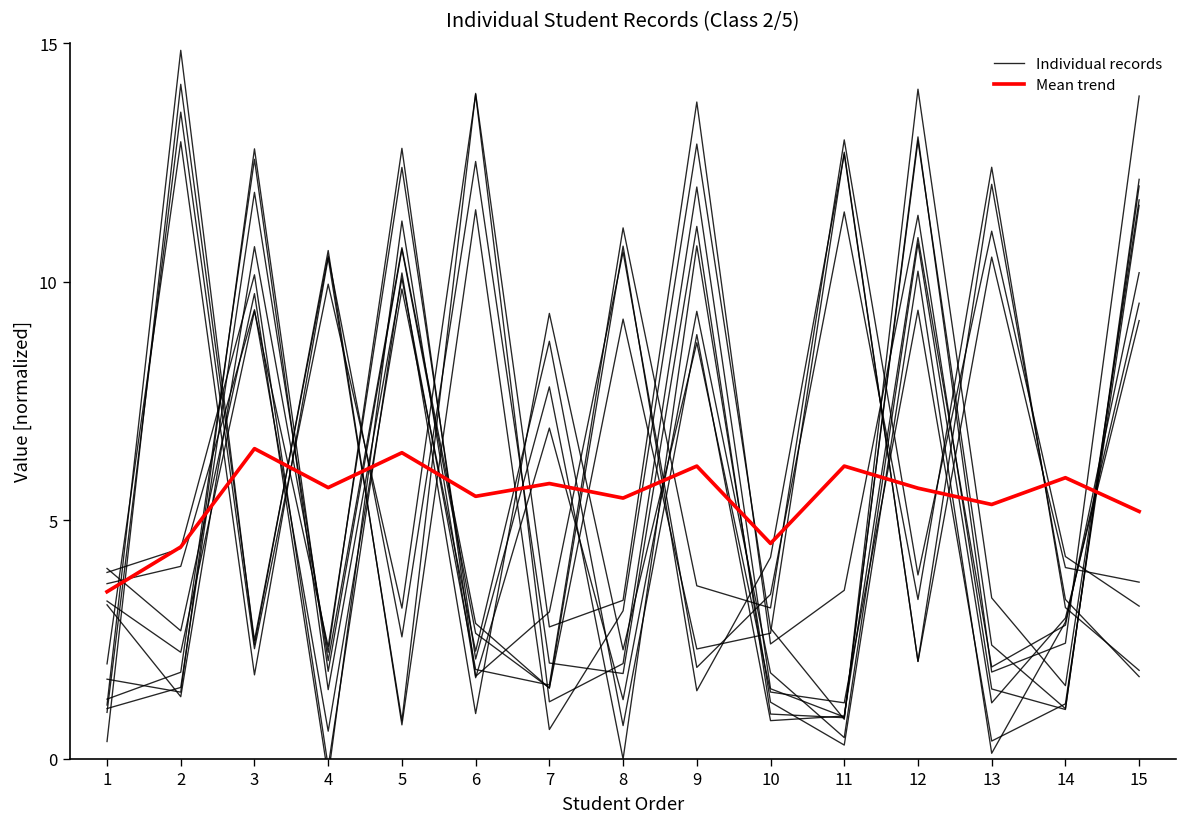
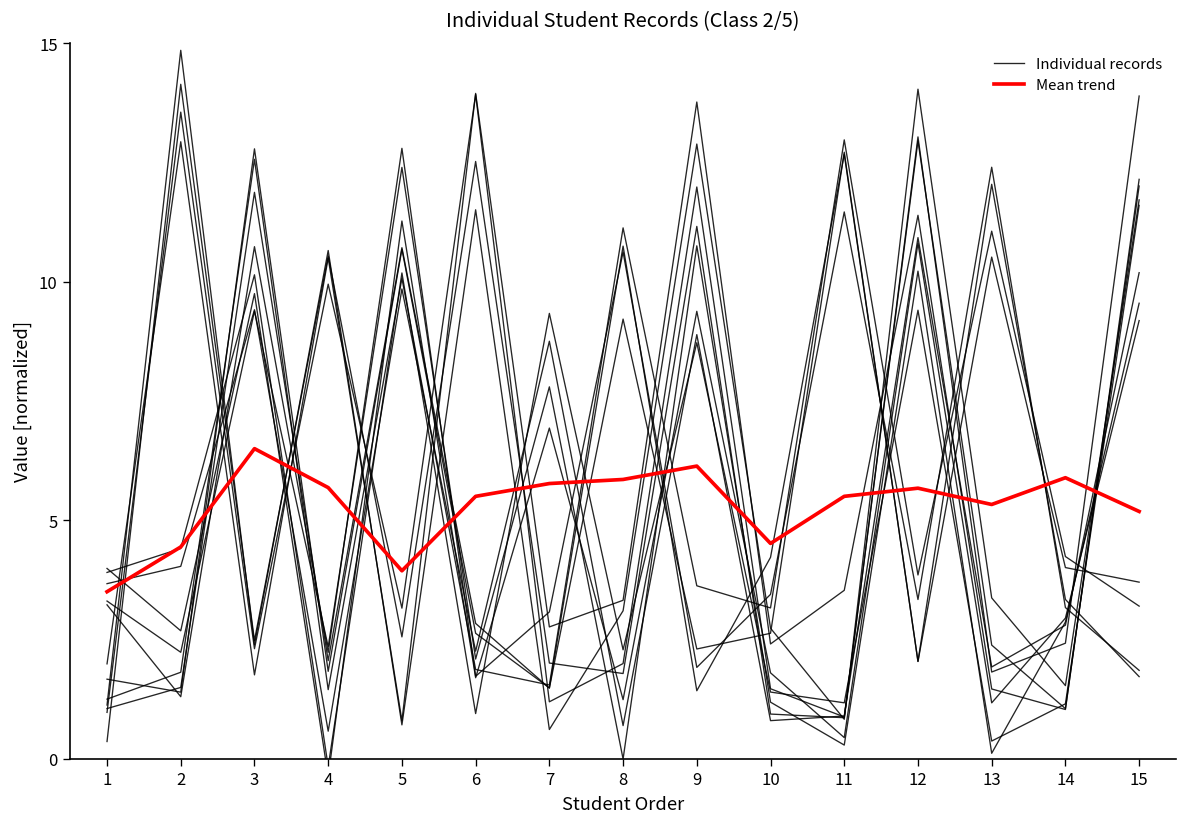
  {
    "Mean trend": {
      "1": 3.5,
      "3": 6.5,
      "4": 5.7,
-     "5": 6.4,
+     "5": 3.9,
      "6": 5.5,
      "7": 5.8,
-     "8": 5.5,
+     "8": 5.9,
      "9": 6.1,
      "10": 4.5,
-     "11": 6.1,
+     "11": 5.5,
      "12": 5.7,
      "13": 5.3,
      "14": 5.9,
      "15": 5.2
    }
  }
